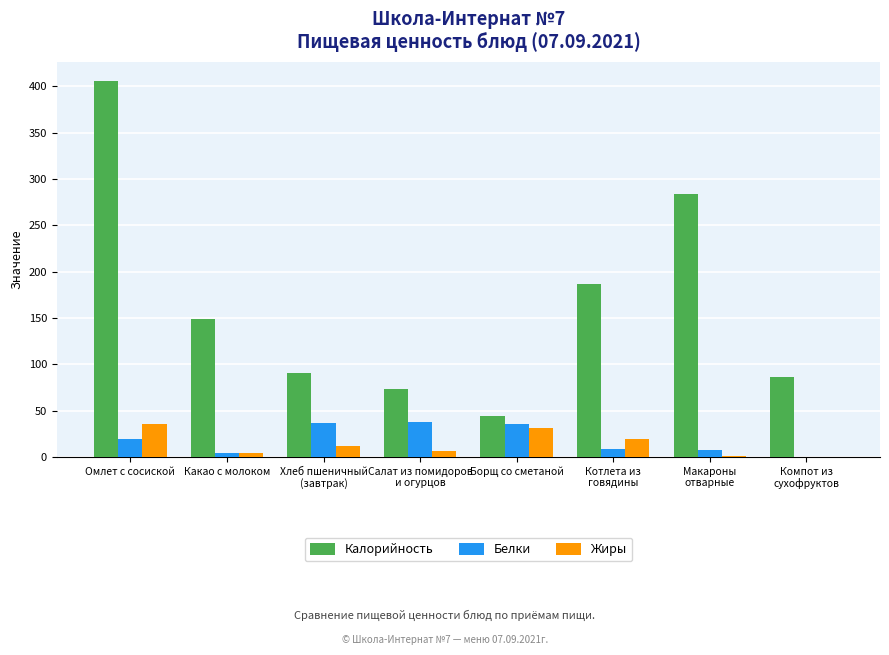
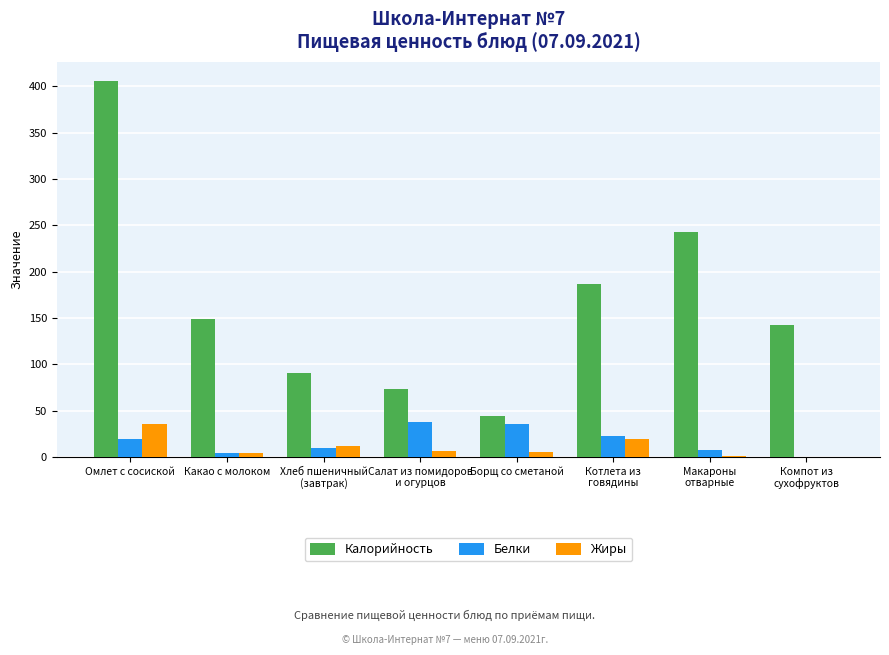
  {
    "Калорийность": {
      "Омлет с сосиской": 410,
      "Какао с молоком": 150,
      "Хлеб пшеничный (завтрак)": 90,
      "Салат из помидоров и огурцов": 70,
      "Борщ со сметаной": 40,
      "Котлета из говядины": 190,
-     "Макароны отварные": 280,
-     "Компот из сухофруктов": 90
+     "Макароны отварные": 240,
+     "Компот из сухофруктов": 140
    },
    "Белки": {
      "Омлет с сосиской": 20,
      "Какао с молоком": 0,
-     "Хлеб пшеничный (завтрак)": 40,
+     "Хлеб пшеничный (завтрак)": 10,
      "Салат из помидоров и огурцов": 40,
      "Борщ со сметаной": 40,
-     "Котлета из говядины": 10,
+     "Котлета из говядины": 20,
      "Макароны отварные": 10
    },
    "Жиры": {
      "Омлет с сосиской": 40,
      "Какао с молоком": 0,
      "Хлеб пшеничный (завтрак)": 10,
      "Салат из помидоров и огурцов": 10,
-     "Борщ со сметаной": 30,
+     "Борщ со сметаной": 10,
      "Котлета из говядины": 20
    }
  }
